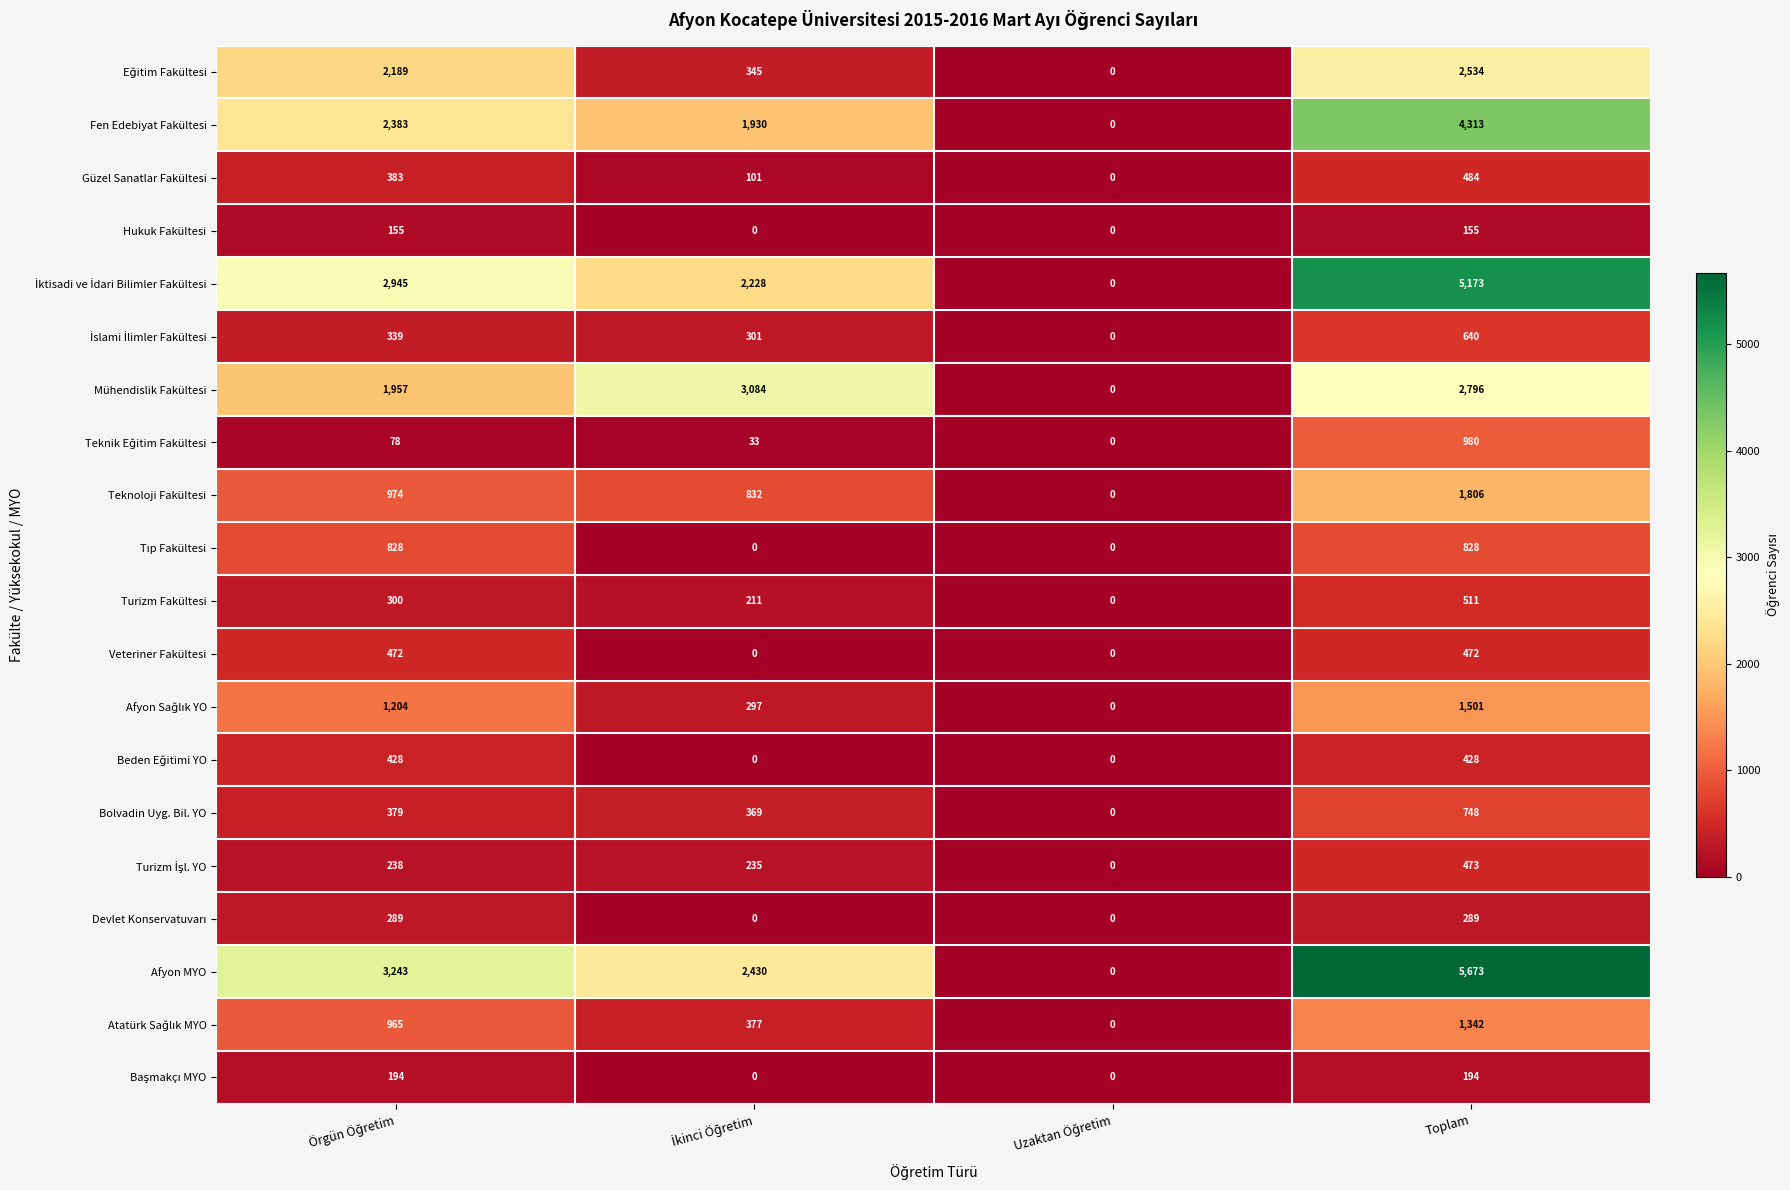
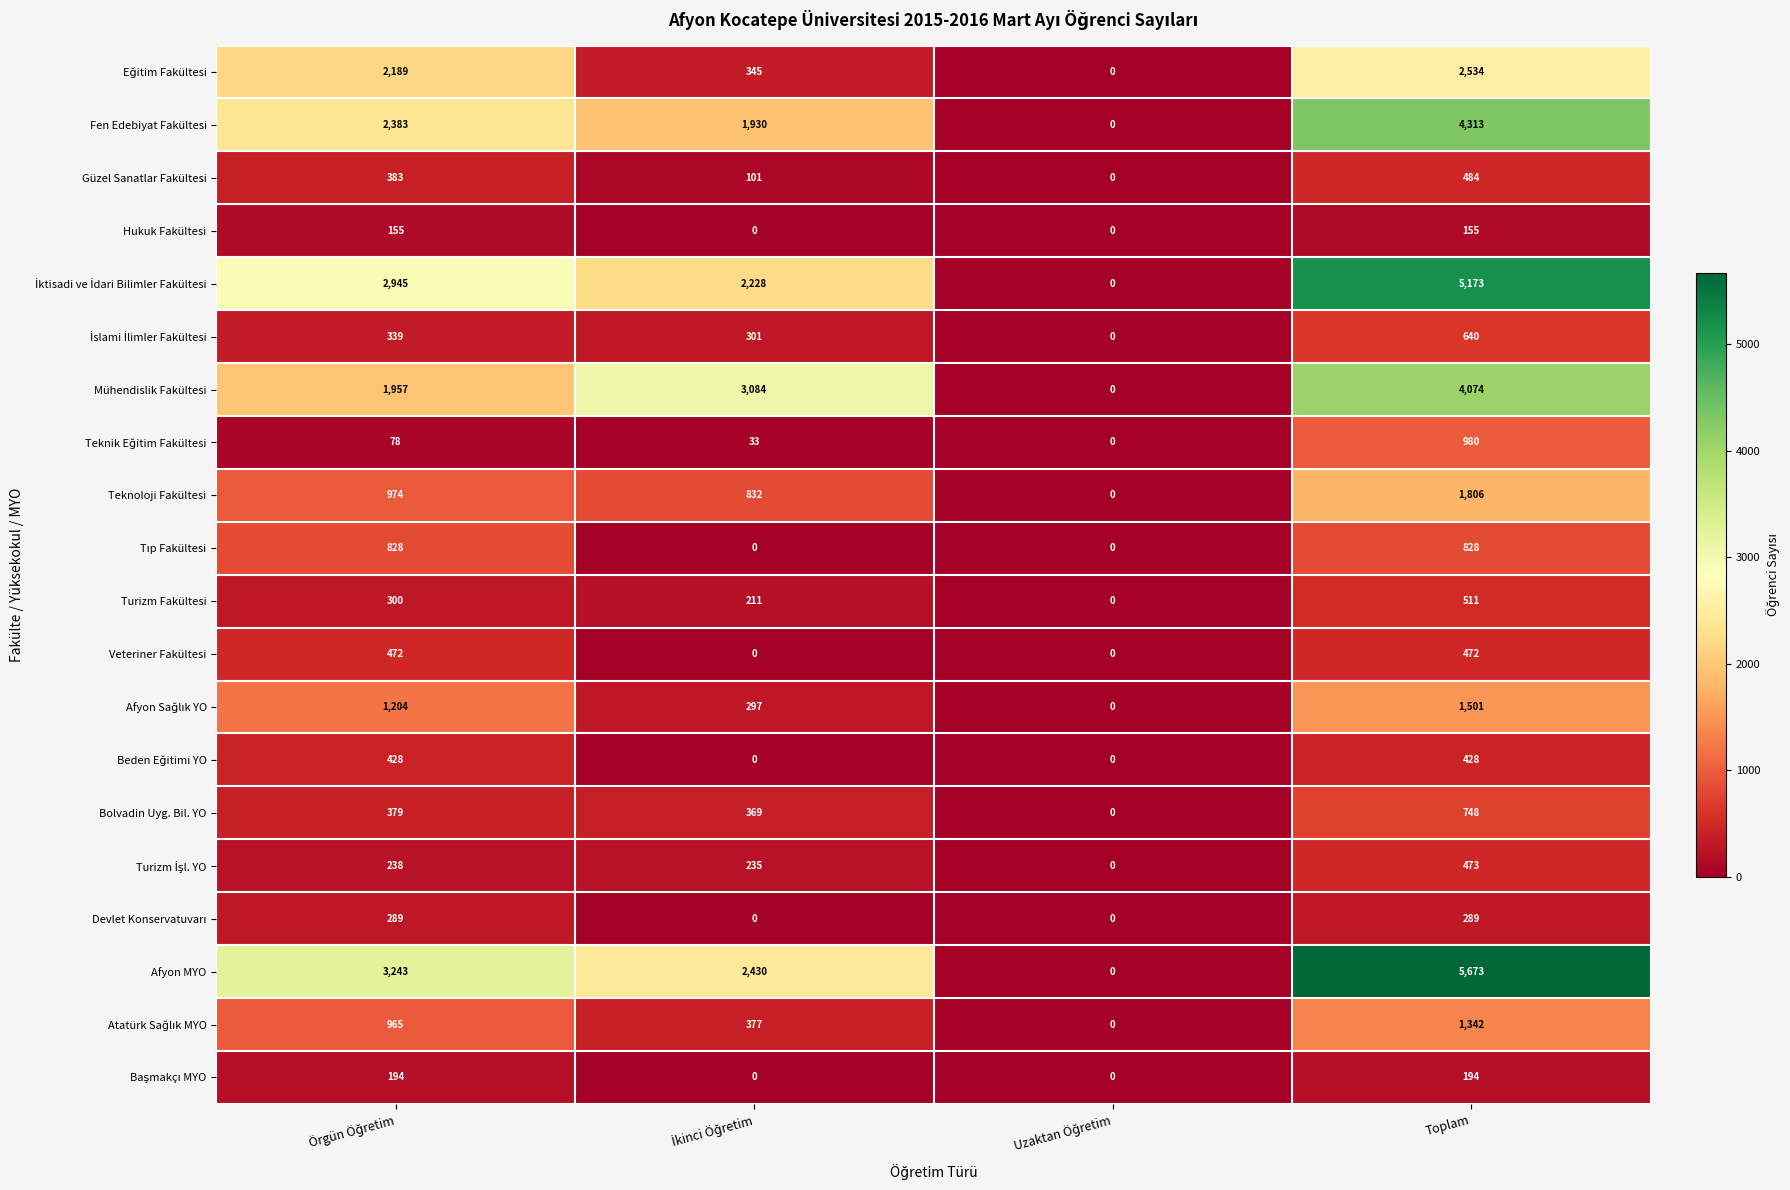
  {
    "Eğitim Fakültesi": {
      "Örgün Öğretim": "2,189",
      "İkinci Öğretim": "345",
      "Uzaktan Öğretim": "0",
      "Toplam": "2,534"
    },
    "Fen Edebiyat Fakültesi": {
      "Örgün Öğretim": "2,383",
      "İkinci Öğretim": "1,930",
      "Uzaktan Öğretim": "0",
      "Toplam": "4,313"
    },
    "Güzel Sanatlar Fakültesi": {
      "Örgün Öğretim": "383",
      "İkinci Öğretim": "101",
      "Uzaktan Öğretim": "0",
      "Toplam": "484"
    },
    "Hukuk Fakültesi": {
      "Örgün Öğretim": "155",
      "İkinci Öğretim": "0",
      "Uzaktan Öğretim": "0",
      "Toplam": "155"
    },
    "İktisadi ve İdari Bilimler Fakültesi": {
      "Örgün Öğretim": "2,945",
      "İkinci Öğretim": "2,228",
      "Uzaktan Öğretim": "0",
      "Toplam": "5,173"
    },
    "İslami İlimler Fakültesi": {
      "Örgün Öğretim": "339",
      "İkinci Öğretim": "301",
      "Uzaktan Öğretim": "0",
      "Toplam": "640"
    },
    "Mühendislik Fakültesi": {
      "Örgün Öğretim": "1,957",
      "İkinci Öğretim": "3,084",
      "Uzaktan Öğretim": "0",
-     "Toplam": "2,796"
+     "Toplam": "4,074"
    },
    "Teknik Eğitim Fakültesi": {
      "Örgün Öğretim": "78",
      "İkinci Öğretim": "33",
      "Uzaktan Öğretim": "0",
      "Toplam": "980"
    },
    "Teknoloji Fakültesi": {
      "Örgün Öğretim": "974",
      "İkinci Öğretim": "832",
      "Uzaktan Öğretim": "0",
      "Toplam": "1,806"
    },
    "Tıp Fakültesi": {
      "Örgün Öğretim": "828",
      "İkinci Öğretim": "0",
      "Uzaktan Öğretim": "0",
      "Toplam": "828"
    },
    "Turizm Fakültesi": {
      "Örgün Öğretim": "300",
      "İkinci Öğretim": "211",
      "Uzaktan Öğretim": "0",
      "Toplam": "511"
    },
    "Veteriner Fakültesi": {
      "Örgün Öğretim": "472",
      "İkinci Öğretim": "0",
      "Uzaktan Öğretim": "0",
      "Toplam": "472"
    },
    "Afyon Sağlık YO": {
      "Örgün Öğretim": "1,204",
      "İkinci Öğretim": "297",
      "Uzaktan Öğretim": "0",
      "Toplam": "1,501"
    },
    "Beden Eğitimi YO": {
      "Örgün Öğretim": "428",
      "İkinci Öğretim": "0",
      "Uzaktan Öğretim": "0",
      "Toplam": "428"
    },
    "Bolvadin Uyg. Bil. YO": {
      "Örgün Öğretim": "379",
      "İkinci Öğretim": "369",
      "Uzaktan Öğretim": "0",
      "Toplam": "748"
    },
    "Turizm İşl. YO": {
      "Örgün Öğretim": "238",
      "İkinci Öğretim": "235",
      "Uzaktan Öğretim": "0",
      "Toplam": "473"
    },
    "Devlet Konservatuvarı": {
      "Örgün Öğretim": "289",
      "İkinci Öğretim": "0",
      "Uzaktan Öğretim": "0",
      "Toplam": "289"
    },
    "Afyon MYO": {
      "Örgün Öğretim": "3,243",
      "İkinci Öğretim": "2,430",
      "Uzaktan Öğretim": "0",
      "Toplam": "5,673"
    },
    "Atatürk Sağlık MYO": {
      "Örgün Öğretim": "965",
      "İkinci Öğretim": "377",
      "Uzaktan Öğretim": "0",
      "Toplam": "1,342"
    },
    "Başmakçı MYO": {
      "Örgün Öğretim": "194",
      "İkinci Öğretim": "0",
      "Uzaktan Öğretim": "0",
      "Toplam": "194"
    }
  }
